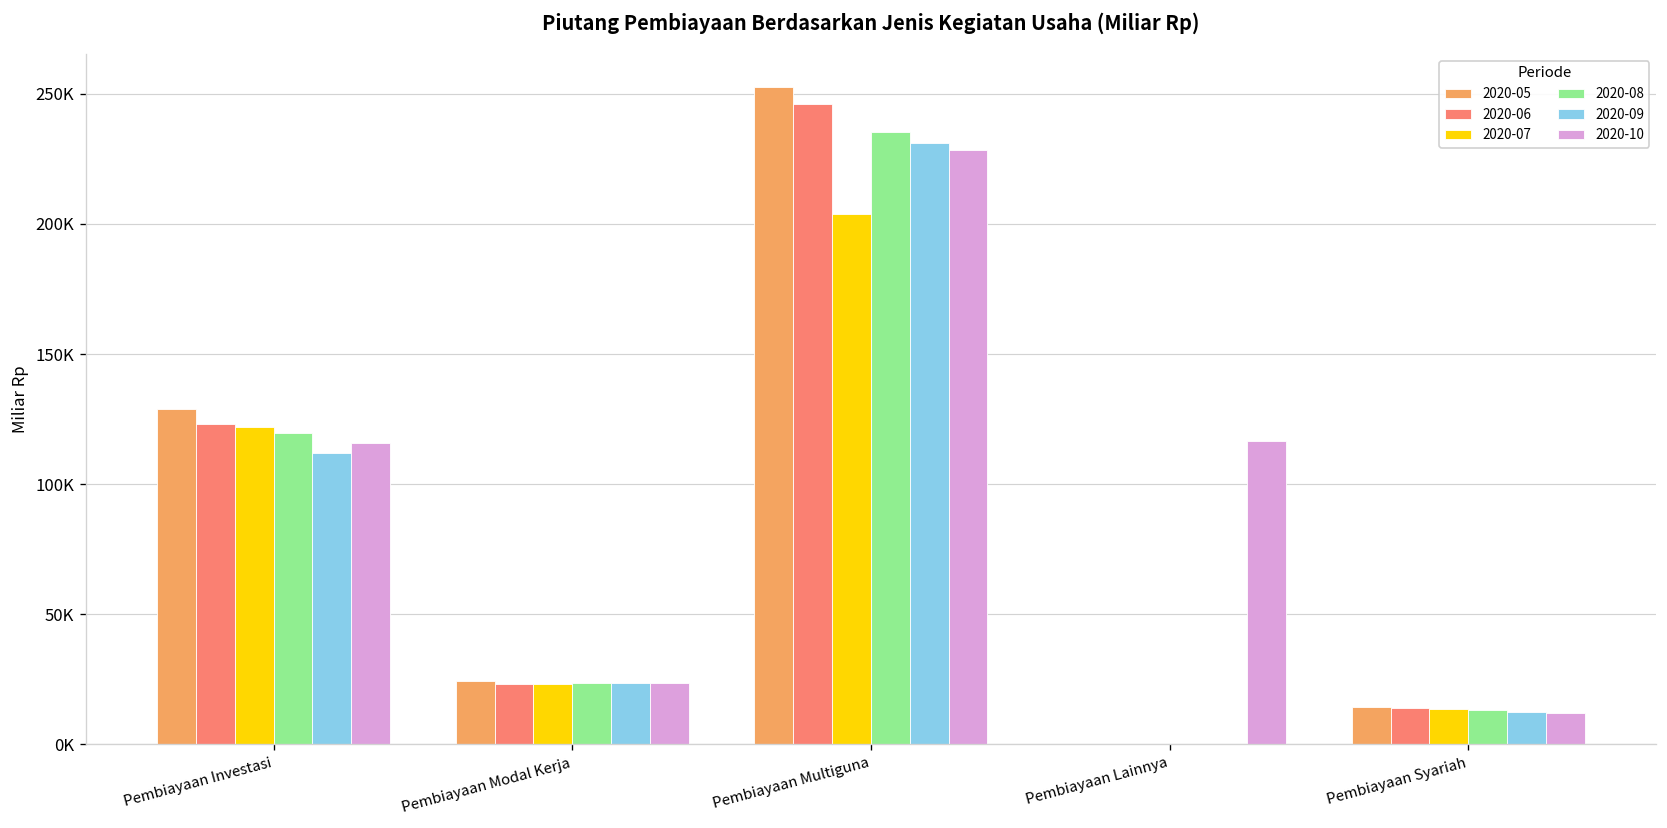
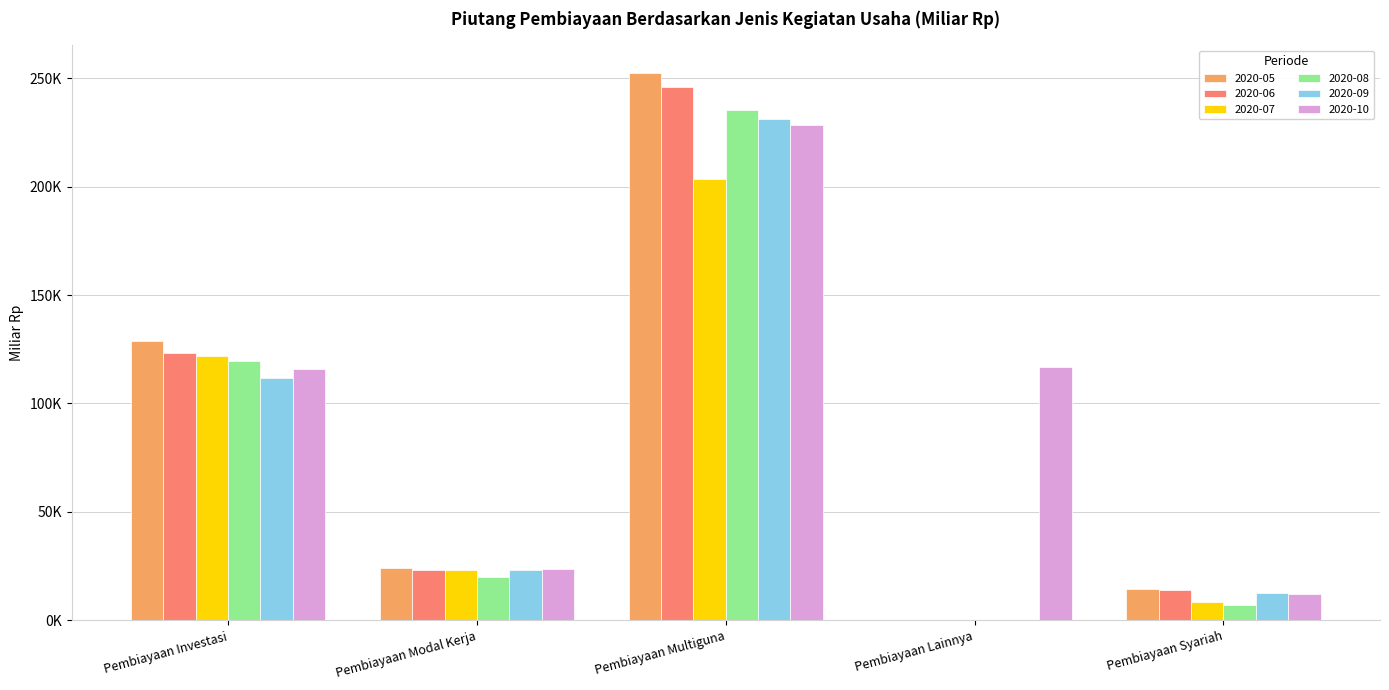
  {
    "2020-07": {
      "Pembiayaan Investasi": 122000,
      "Pembiayaan Modal Kerja": 23000,
      "Pembiayaan Multiguna": 204000,
-     "Pembiayaan Syariah": 13000
+     "Pembiayaan Syariah": 8000
    },
    "2020-08": {
      "Pembiayaan Investasi": 120000,
-     "Pembiayaan Modal Kerja": 24000,
+     "Pembiayaan Modal Kerja": 20000,
      "Pembiayaan Multiguna": 235000,
-     "Pembiayaan Syariah": 13000
+     "Pembiayaan Syariah": 7000
    },
    "2020-09": {
      "Pembiayaan Investasi": 112000,
      "Pembiayaan Modal Kerja": 23000,
      "Pembiayaan Multiguna": 231000,
      "Pembiayaan Syariah": 13000
    },
    "2020-10": {
      "Pembiayaan Investasi": 116000,
      "Pembiayaan Modal Kerja": 24000,
      "Pembiayaan Multiguna": 228000,
      "Pembiayaan Lainnya": 117000,
      "Pembiayaan Syariah": 12000
    }
  }
